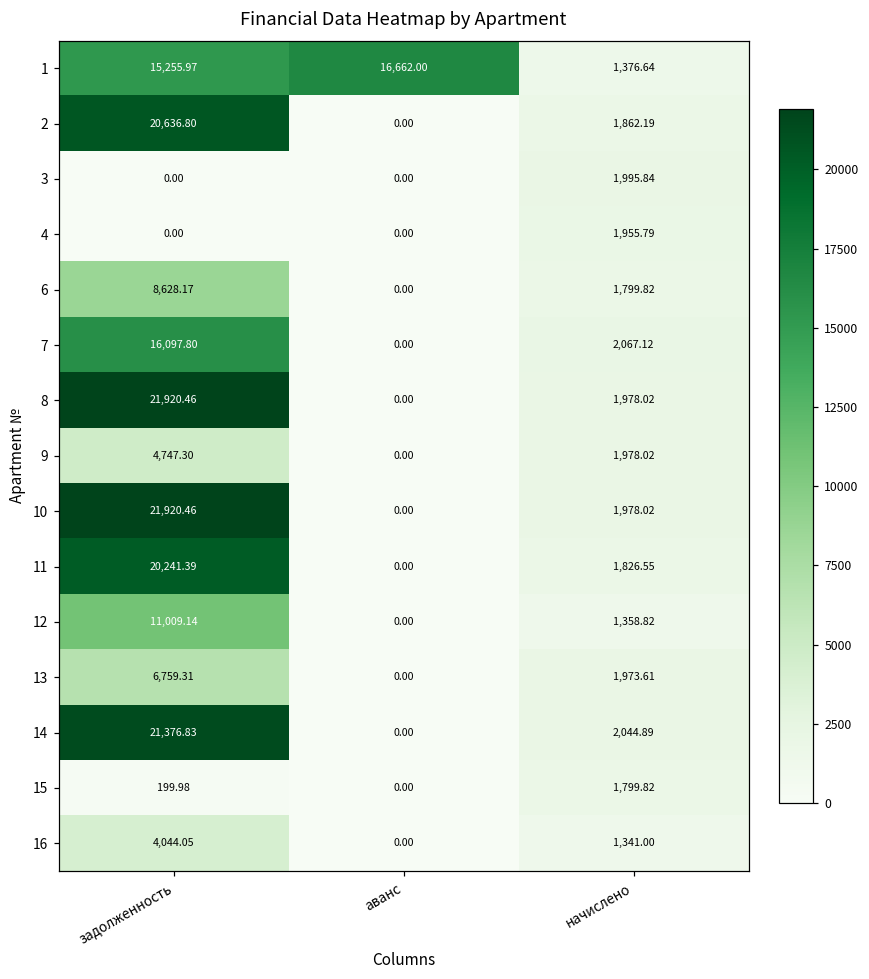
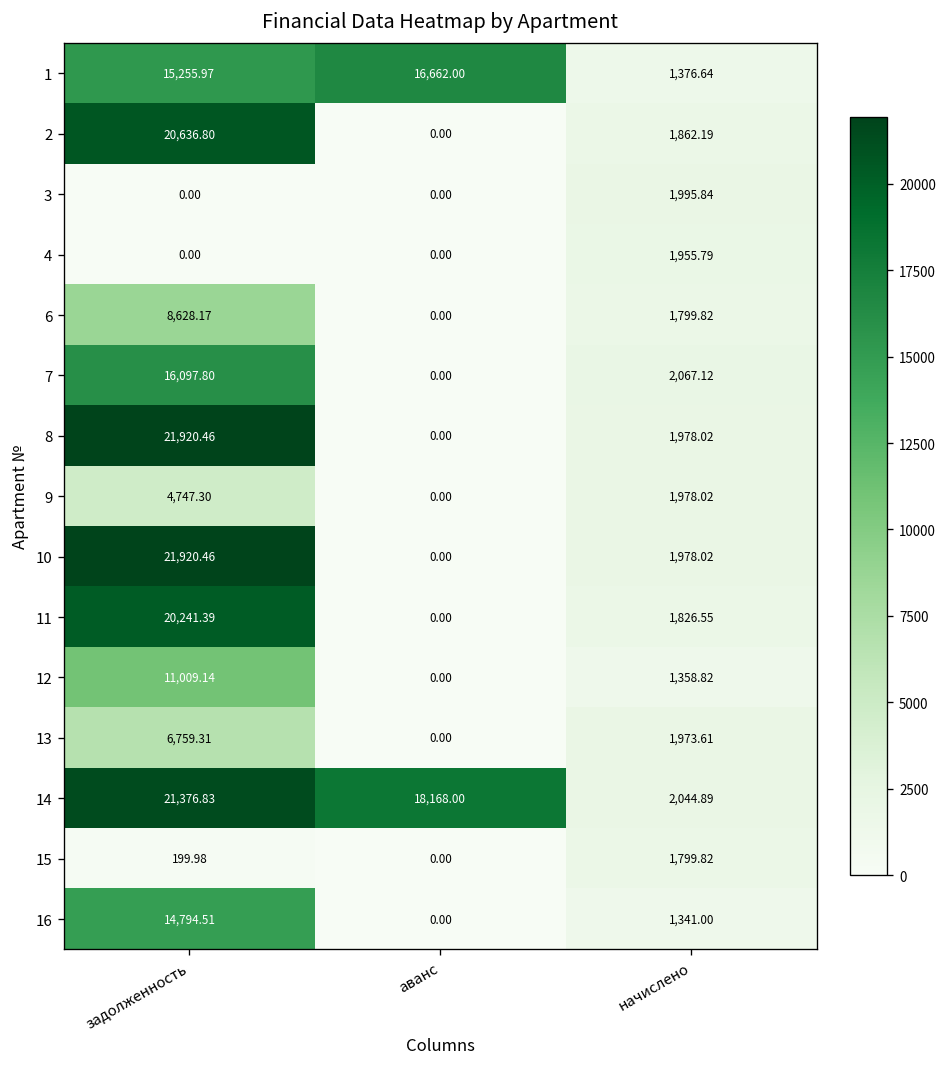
  {
    "1": {
      "задолженность": "15,255.97",
      "аванс": "16,662.00",
      "начислено": "1,376.64"
    },
    "2": {
      "задолженность": "20,636.80",
      "аванс": "0.00",
      "начислено": "1,862.19"
    },
    "3": {
      "задолженность": "0.00",
      "аванс": "0.00",
      "начислено": "1,995.84"
    },
    "4": {
      "задолженность": "0.00",
      "аванс": "0.00",
      "начислено": "1,955.79"
    },
    "6": {
      "задолженность": "8,628.17",
      "аванс": "0.00",
      "начислено": "1,799.82"
    },
    "7": {
      "задолженность": "16,097.80",
      "аванс": "0.00",
      "начислено": "2,067.12"
    },
    "8": {
      "задолженность": "21,920.46",
      "аванс": "0.00",
      "начислено": "1,978.02"
    },
    "9": {
      "задолженность": "4,747.30",
      "аванс": "0.00",
      "начислено": "1,978.02"
    },
    "10": {
      "задолженность": "21,920.46",
      "аванс": "0.00",
      "начислено": "1,978.02"
    },
    "11": {
      "задолженность": "20,241.39",
      "аванс": "0.00",
      "начислено": "1,826.55"
    },
    "12": {
      "задолженность": "11,009.14",
      "аванс": "0.00",
      "начислено": "1,358.82"
    },
    "13": {
      "задолженность": "6,759.31",
      "аванс": "0.00",
      "начислено": "1,973.61"
    },
    "14": {
      "задолженность": "21,376.83",
-     "аванс": "0.00",
+     "аванс": "18,168.00",
      "начислено": "2,044.89"
    },
    "15": {
      "задолженность": "199.98",
      "аванс": "0.00",
      "начислено": "1,799.82"
    },
    "16": {
-     "задолженность": "4,044.05",
+     "задолженность": "14,794.51",
      "аванс": "0.00",
      "начислено": "1,341.00"
    }
  }
